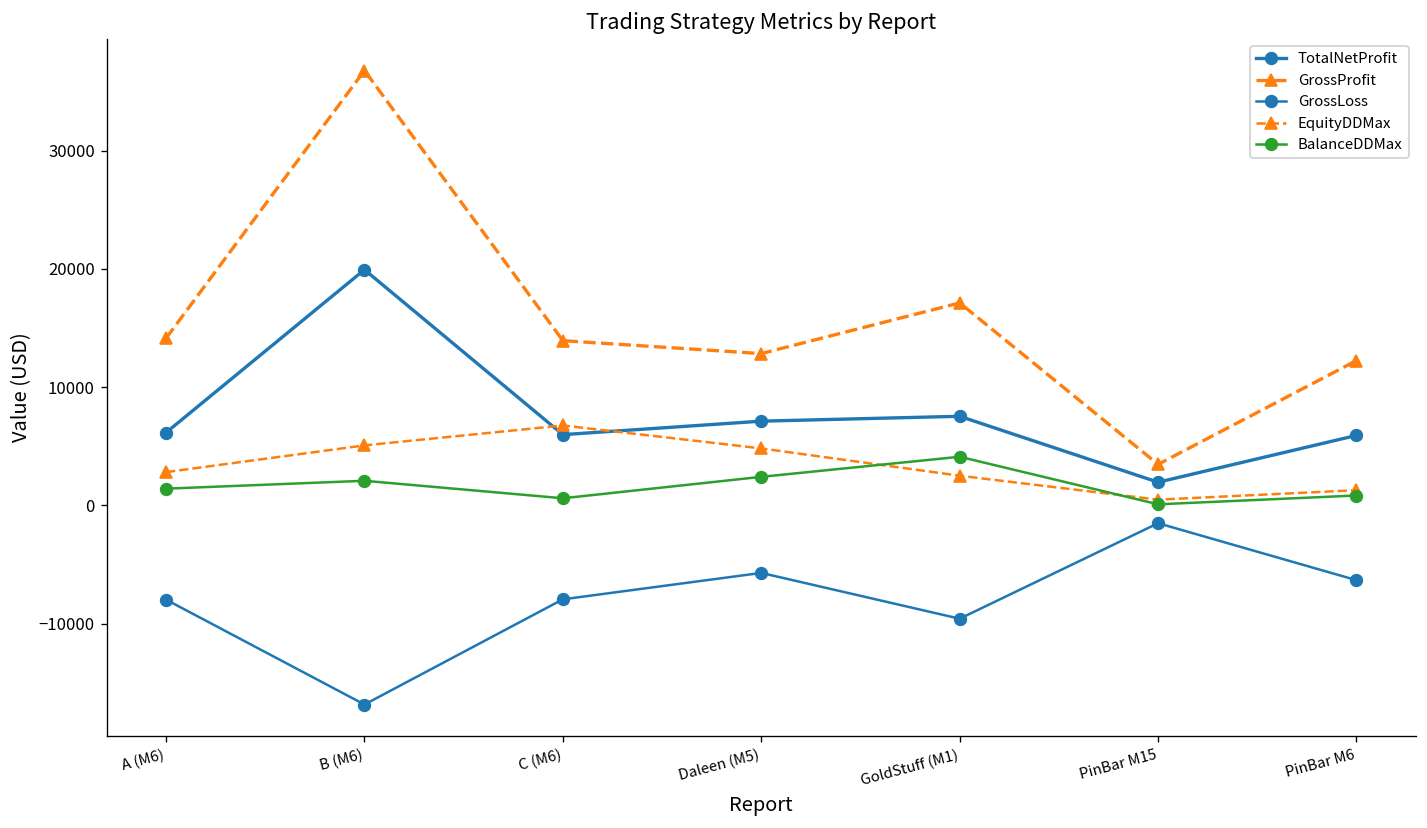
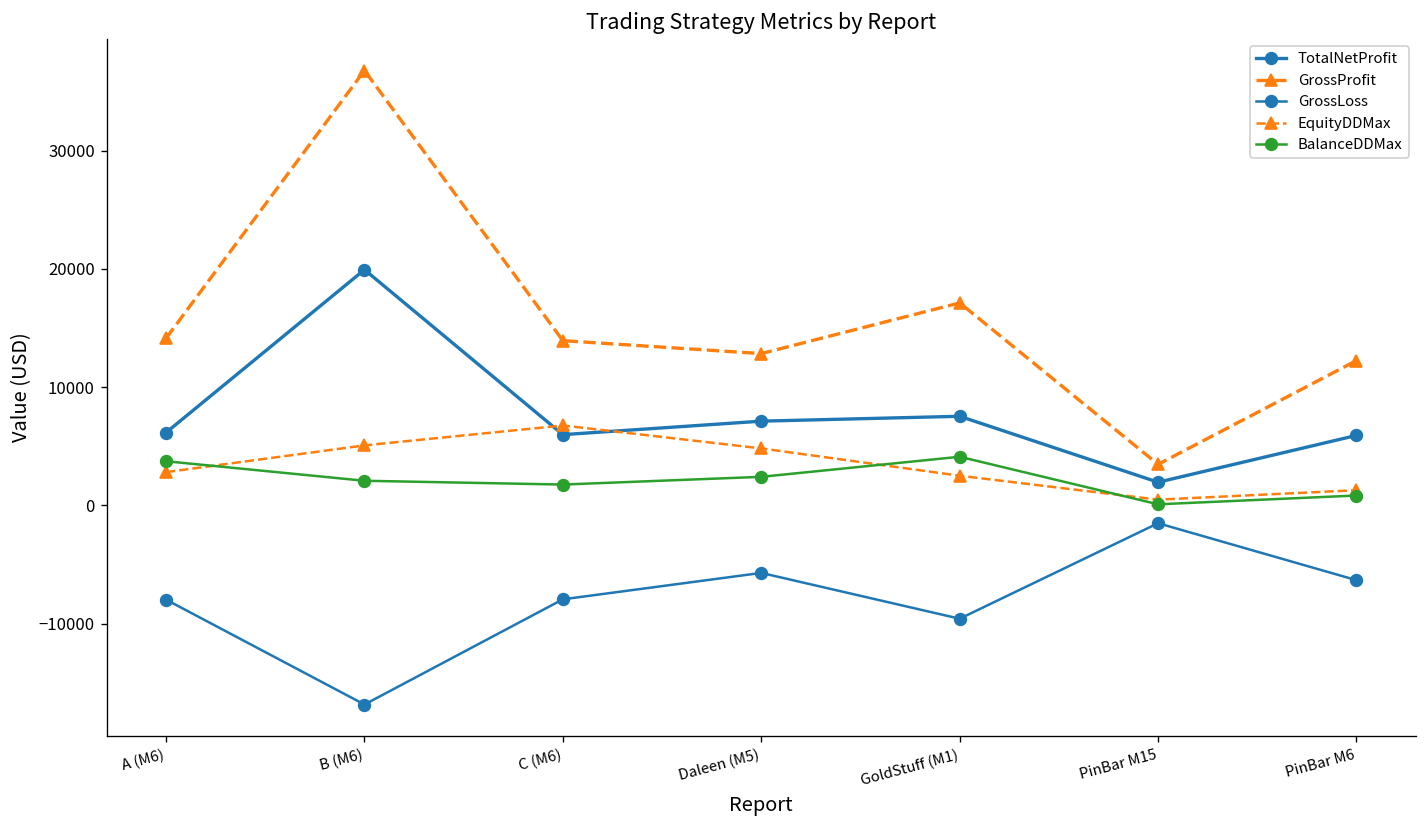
  {
    "BalanceDDMax": {
-     "A (M6)": 1000,
+     "A (M6)": 4000,
      "B (M6)": 2000,
-     "C (M6)": 1000,
+     "C (M6)": 2000,
      "Daleen (M5)": 2000,
      "GoldStuff (M1)": 4000,
      "PinBar M15": 0,
      "PinBar M6": 1000
    }
  }
